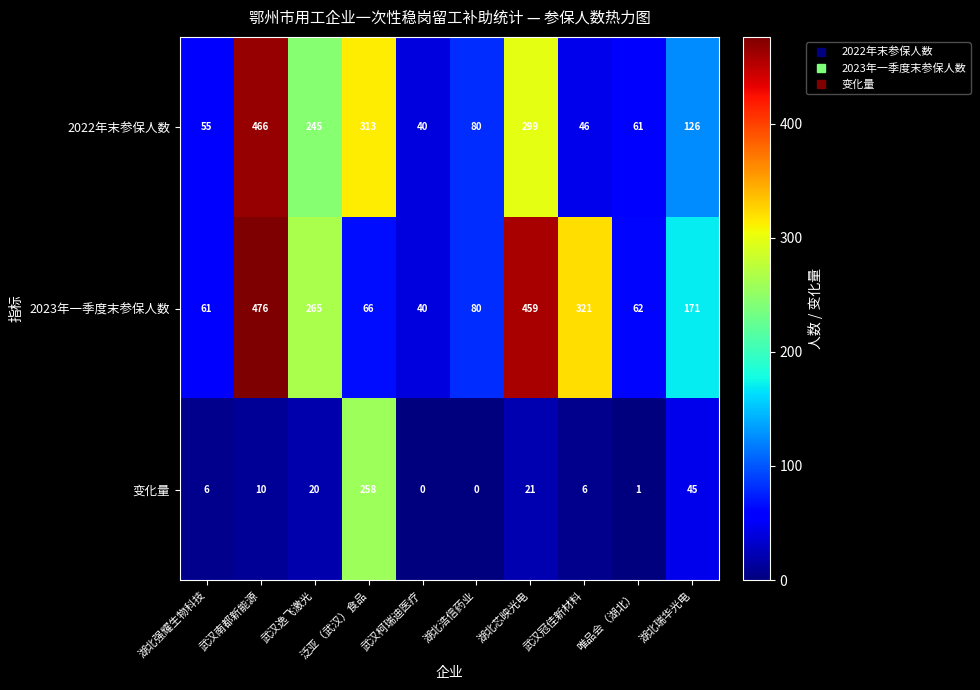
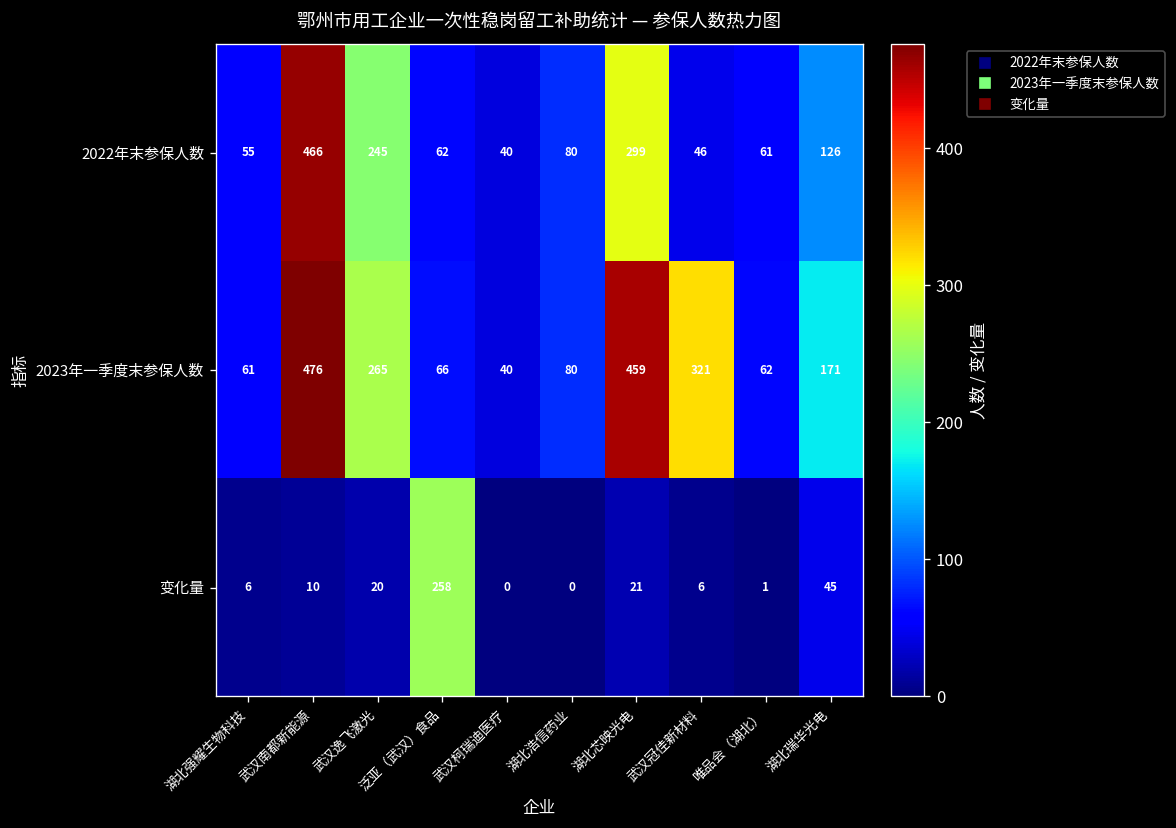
  {
    "2022年末参保人数": {
      "湖北强耀生物科技": 55,
      "武汉南都新能源": 466,
      "武汉逸飞激光": 245,
-     "泛亚（武汉）食品": 313,
+     "泛亚（武汉）食品": 62,
      "武汉柯瑞迪医疗": 40,
      "湖北浩信药业": 80,
      "湖北芯映光电": 299,
      "武汉冠佳新材料": 46,
      "唯品会（湖北）": 61,
      "湖北瑞华光电": 126
    },
    "2023年一季度末参保人数": {
      "湖北强耀生物科技": 61,
      "武汉南都新能源": 476,
      "武汉逸飞激光": 265,
      "泛亚（武汉）食品": 66,
      "武汉柯瑞迪医疗": 40,
      "湖北浩信药业": 80,
      "湖北芯映光电": 459,
      "武汉冠佳新材料": 321,
      "唯品会（湖北）": 62,
      "湖北瑞华光电": 171
    },
    "变化量": {
      "湖北强耀生物科技": 6,
      "武汉南都新能源": 10,
      "武汉逸飞激光": 20,
      "泛亚（武汉）食品": 258,
      "武汉柯瑞迪医疗": 0,
      "湖北浩信药业": 0,
      "湖北芯映光电": 21,
      "武汉冠佳新材料": 6,
      "唯品会（湖北）": 1,
      "湖北瑞华光电": 45
    }
  }
